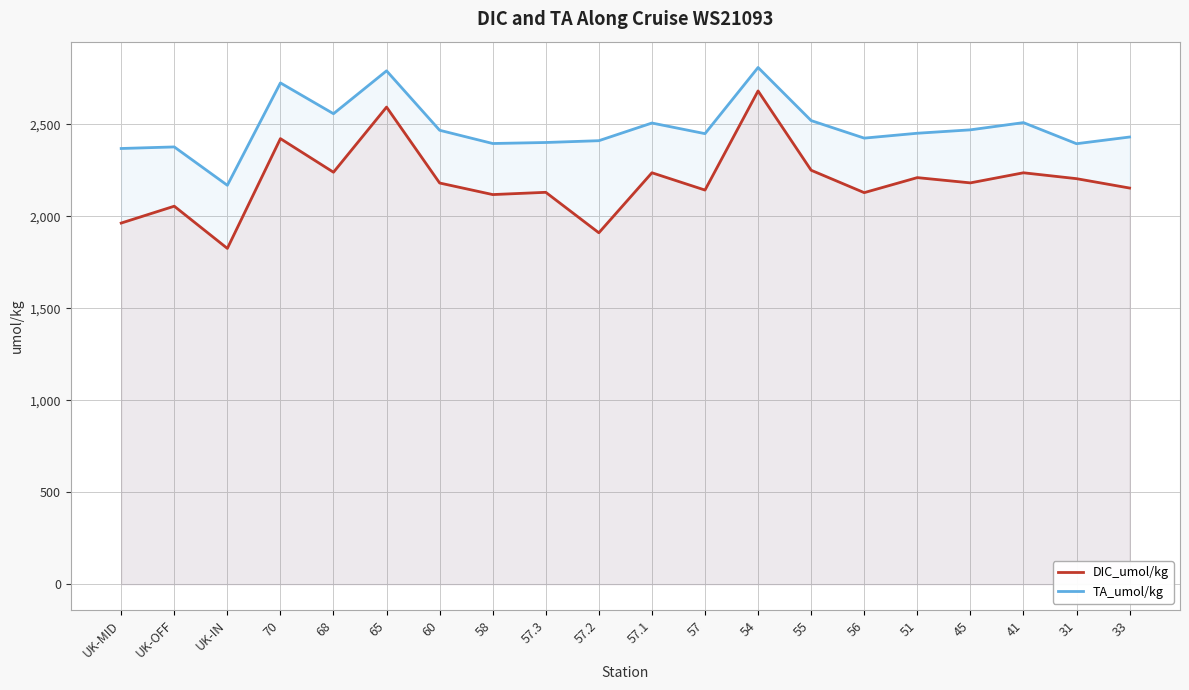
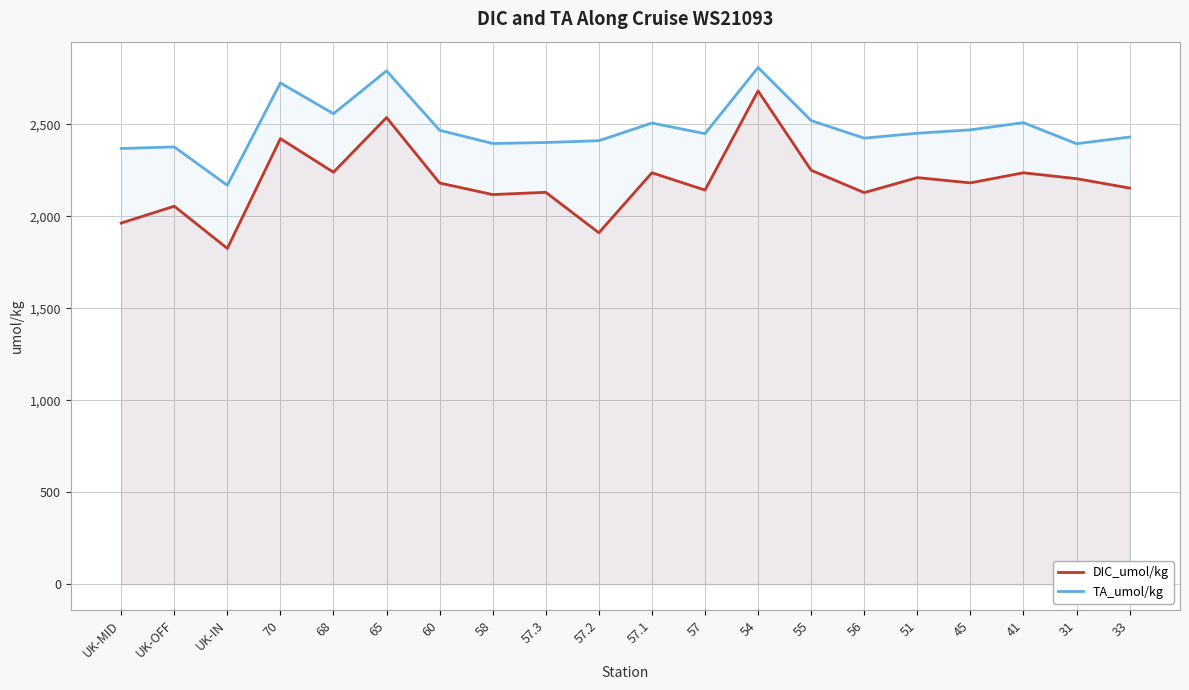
  {
    "DIC_umol/kg": {
      "UK-MID": "1,960",
      "UK-OFF": "2,060",
      "UK-IN": "1,830",
      "70": "2,420",
      "68": "2,240",
-     "65": "2,590",
+     "65": "2,540",
      "60": "2,180",
      "58": "2,120",
      "57.3": "2,130",
      "57.2": "1,910",
      "57.1": "2,240",
      "57": "2,140",
      "54": "2,680",
      "55": "2,250",
      "56": "2,130",
      "51": "2,210",
      "45": "2,180",
      "41": "2,240",
      "31": "2,200",
      "33": "2,150"
    },
    "TA_umol/kg": {
      "UK-MID": "2,370",
      "UK-OFF": "2,380",
      "UK-IN": "2,170",
      "70": "2,730",
      "68": "2,560",
      "65": "2,790",
      "60": "2,470",
      "58": "2,400",
      "57.3": "2,400",
      "57.2": "2,410",
      "57.1": "2,510",
      "57": "2,450",
      "54": "2,810",
      "55": "2,520",
      "56": "2,430",
      "51": "2,450",
      "45": "2,470",
      "41": "2,510",
      "31": "2,400",
      "33": "2,430"
    }
  }
